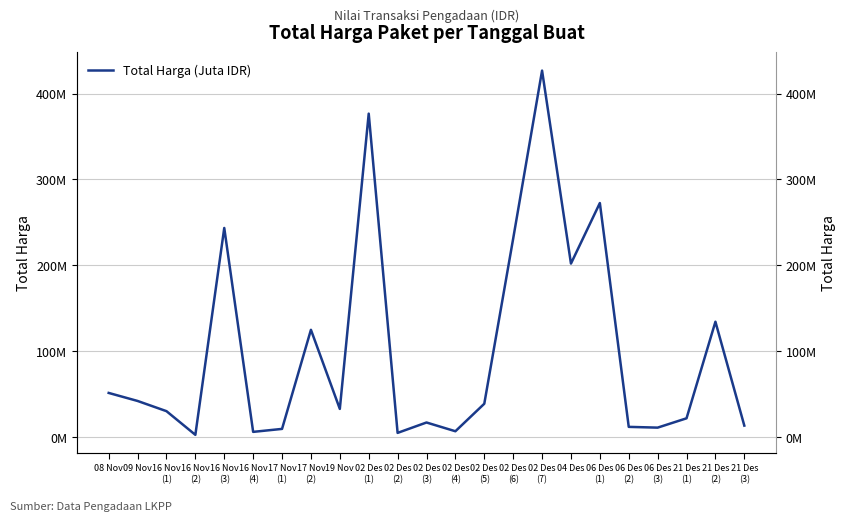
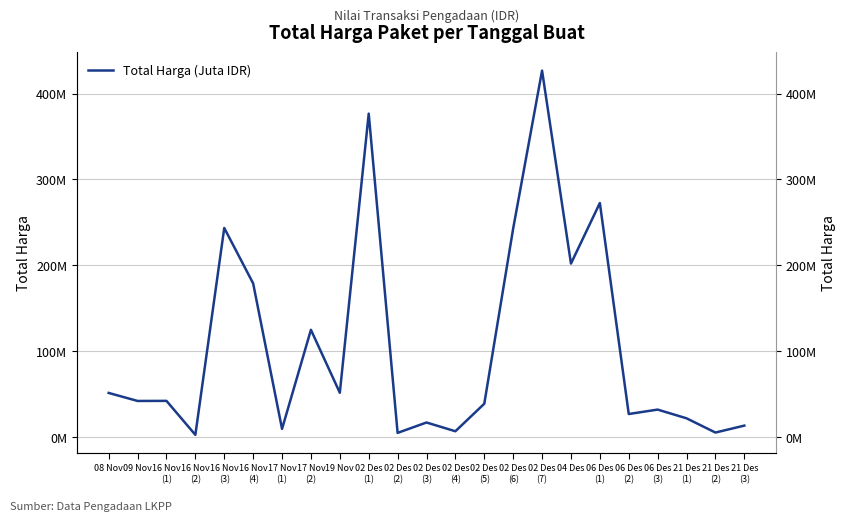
  {
    "08 Nov": 50000000,
    "09 Nov": 40000000,
-   "16 Nov (1)": 30000000,
+   "16 Nov (1)": 40000000,
    "16 Nov (2)": 0,
    "16 Nov (3)": 240000000,
-   "16 Nov (4)": 10000000,
+   "16 Nov (4)": 180000000,
    "17 Nov (1)": 10000000,
    "17 Nov (2)": 120000000,
-   "19 Nov": 30000000,
+   "19 Nov": 50000000,
    "02 Des (1)": 380000000,
    "02 Des (2)": 0,
    "02 Des (3)": 20000000,
    "02 Des (4)": 10000000,
    "02 Des (5)": 40000000,
-   "02 Des (6)": 230000000,
+   "02 Des (6)": 240000000,
    "02 Des (7)": 430000000,
    "04 Des": 200000000,
    "06 Des (1)": 270000000,
-   "06 Des (2)": 10000000,
-   "06 Des (3)": 10000000,
+   "06 Des (2)": 30000000,
+   "06 Des (3)": 30000000,
    "21 Des (1)": 20000000,
-   "21 Des (2)": 130000000,
+   "21 Des (2)": 10000000,
    "21 Des (3)": 10000000
  }
